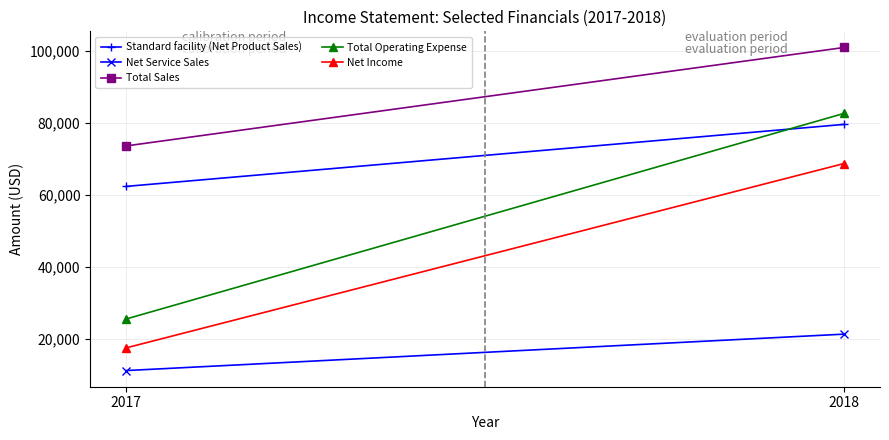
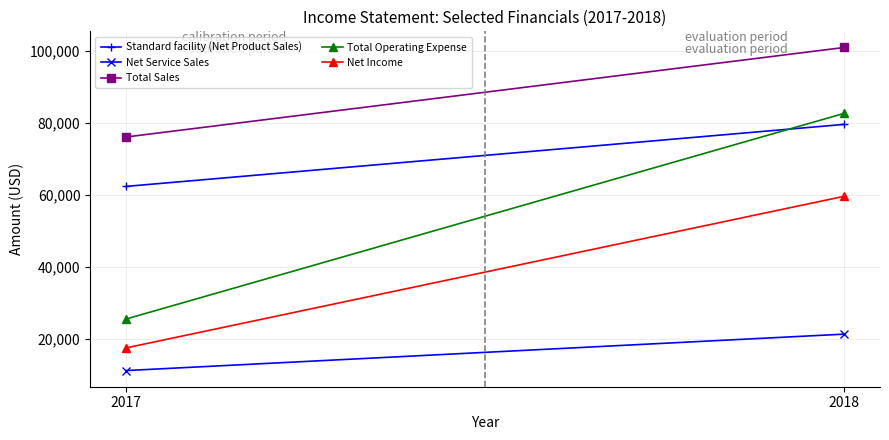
  {
    "Total Sales": {
-     "2017": "74,000",
+     "2017": "76,000",
      "2018": "101,000"
    },
    "Total Operating Expense": {
      "2017": "26,000",
      "2018": "83,000"
    },
    "Net Income": {
      "2017": "18,000",
-     "2018": "69,000"
+     "2018": "60,000"
    }
  }
